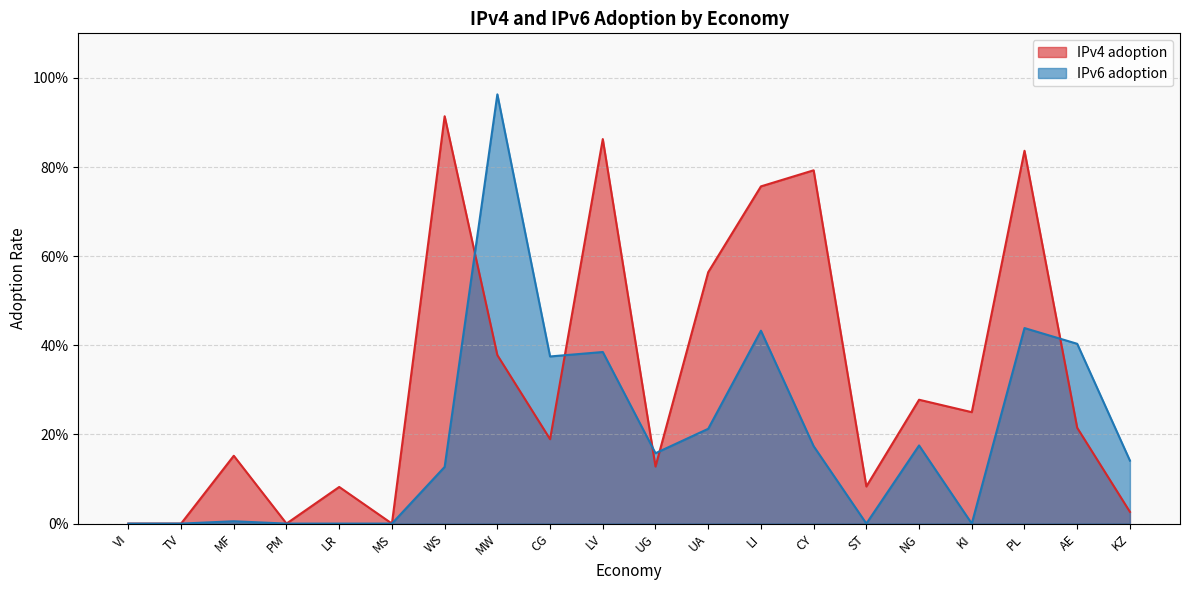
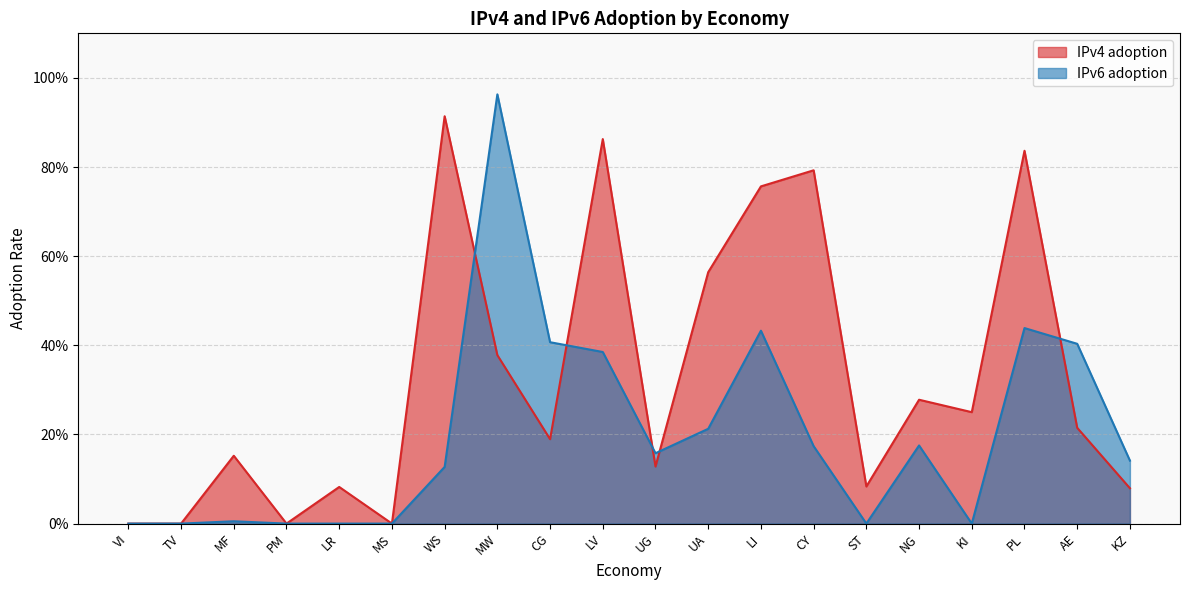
  {
    "IPv4 adoption": {
      "MF": "15%",
      "LR": "8%",
      "WS": "91%",
      "MW": "38%",
      "CG": "19%",
      "LV": "86%",
      "UG": "13%",
      "UA": "56%",
      "LI": "76%",
      "CY": "79%",
      "ST": "8%",
      "NG": "28%",
      "KI": "25%",
      "PL": "84%",
      "AE": "21%",
-     "KZ": "3%"
+     "KZ": "8%"
    },
    "IPv6 adoption": {
      "MF": "1%",
      "LR": "0%",
      "WS": "13%",
      "MW": "96%",
-     "CG": "38%",
+     "CG": "41%",
      "LV": "39%",
      "UG": "16%",
      "UA": "21%",
      "LI": "43%",
      "CY": "17%",
      "ST": "0%",
      "NG": "18%",
      "KI": "0%",
      "PL": "44%",
      "AE": "40%",
      "KZ": "14%"
    }
  }
